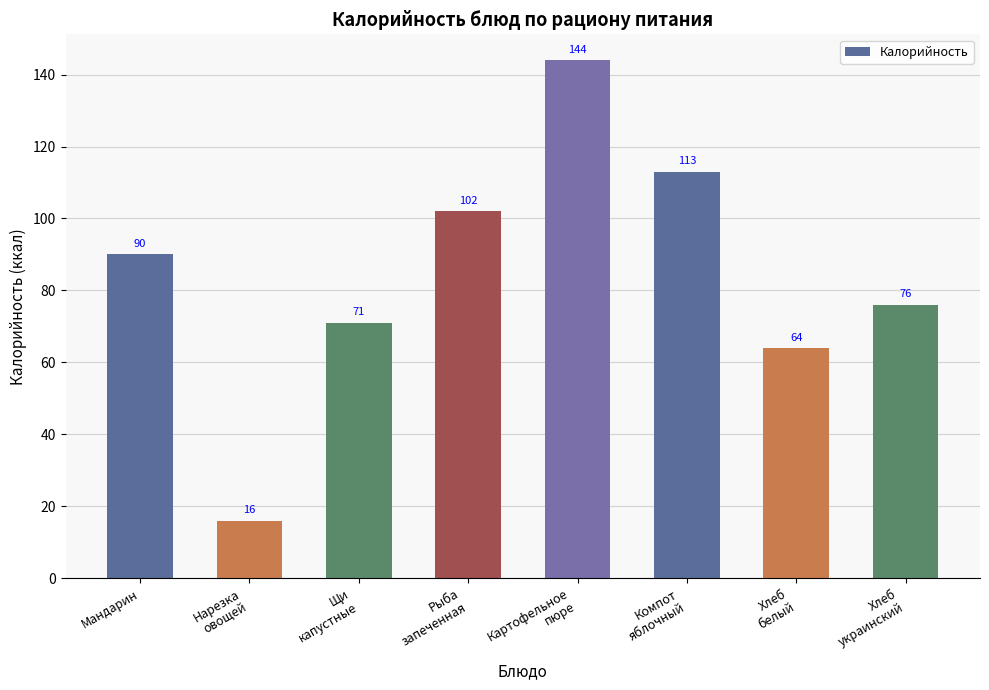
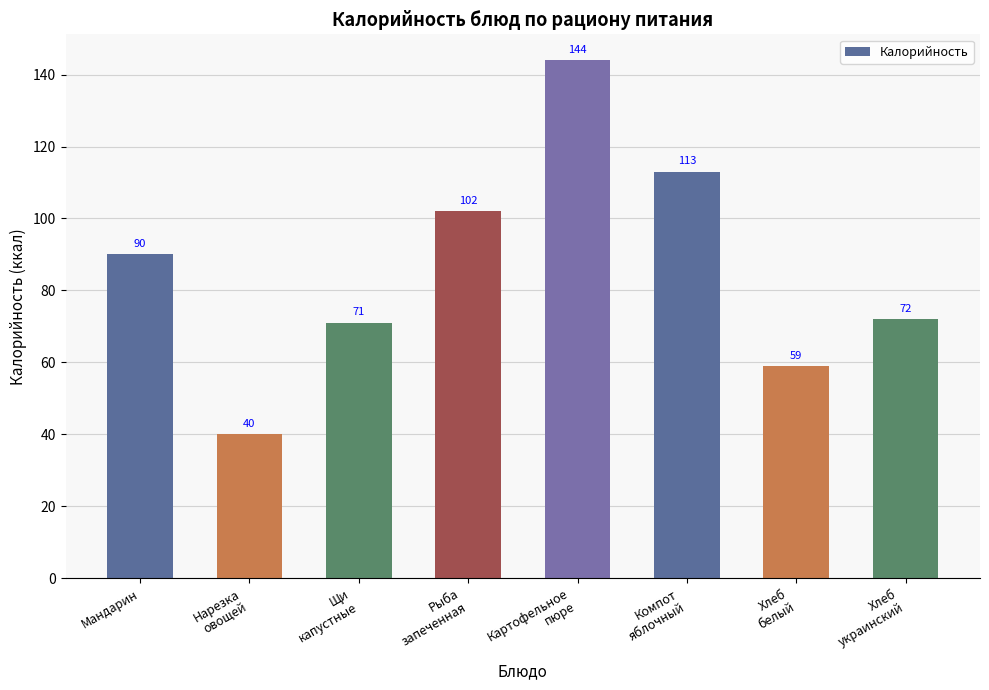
  {
    "Мандарин": 90,
-   "Нарезка овощей": 16,
+   "Нарезка овощей": 40,
    "Щи капустные": 71,
    "Рыба запеченная": 102,
    "Картофельное пюре": 144,
    "Компот яблочный": 113,
-   "Хлеб белый": 64,
-   "Хлеб украинский": 76
+   "Хлеб белый": 59,
+   "Хлеб украинский": 72
  }
